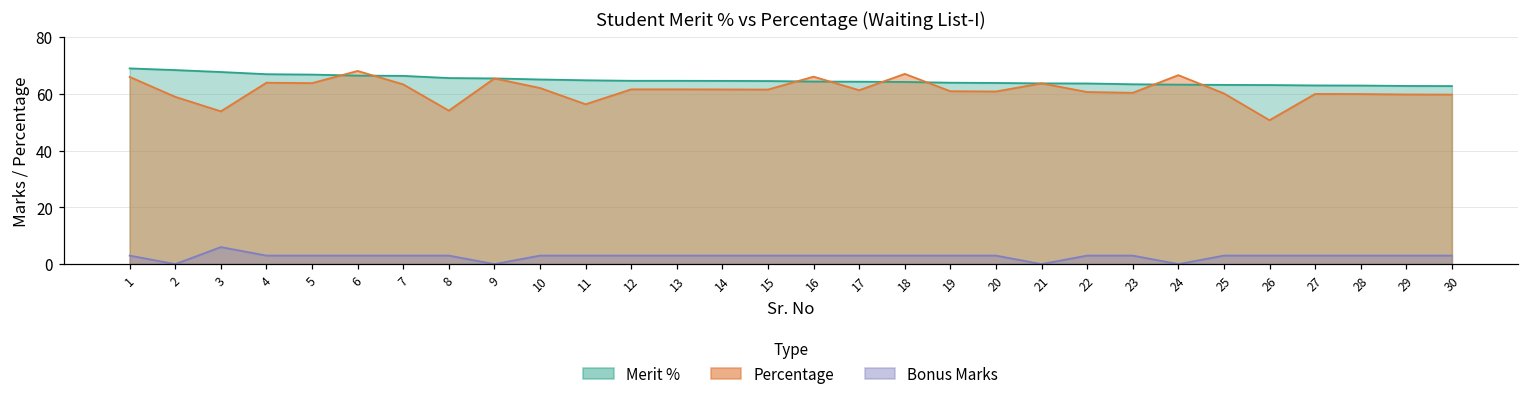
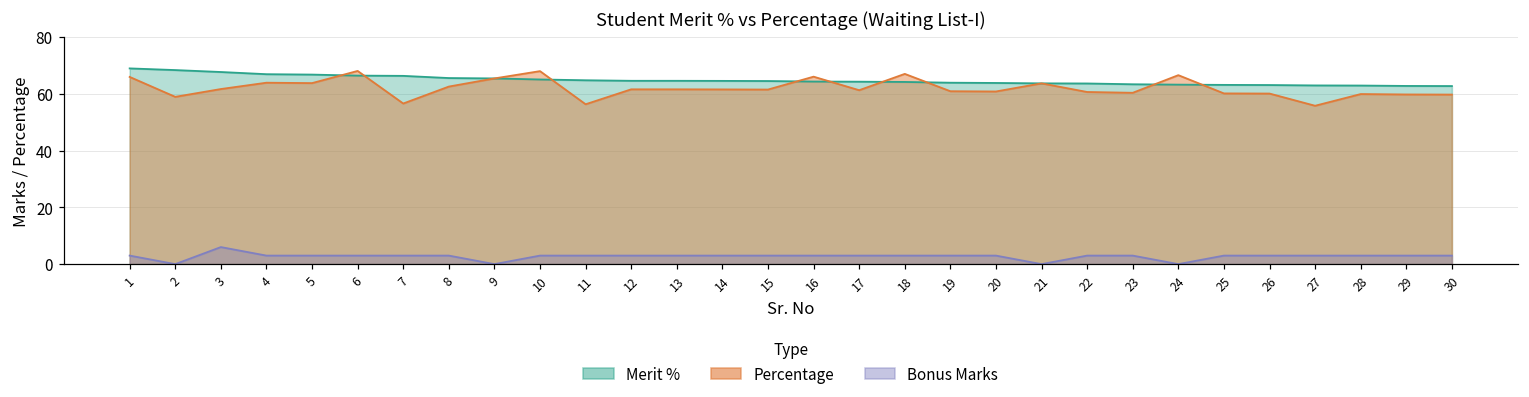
  {
    "Percentage": {
      "1": 66,
      "2": 59,
-     "3": 54,
+     "3": 62,
      "4": 64,
      "5": 64,
      "6": 68,
-     "7": 63,
-     "8": 54,
-     "10": 62,
+     "7": 57,
+     "8": 63,
+     "10": 68,
      "11": 56,
      "12": 62,
      "13": 62,
      "14": 62,
      "15": 62,
      "16": 66,
      "17": 61,
      "18": 67,
      "19": 61,
      "20": 61,
      "22": 61,
      "23": 60,
      "24": 67,
      "25": 60,
-     "26": 51,
-     "27": 60,
+     "26": 60,
+     "27": 56,
      "28": 60,
      "29": 60,
      "30": 60
    }
  }
